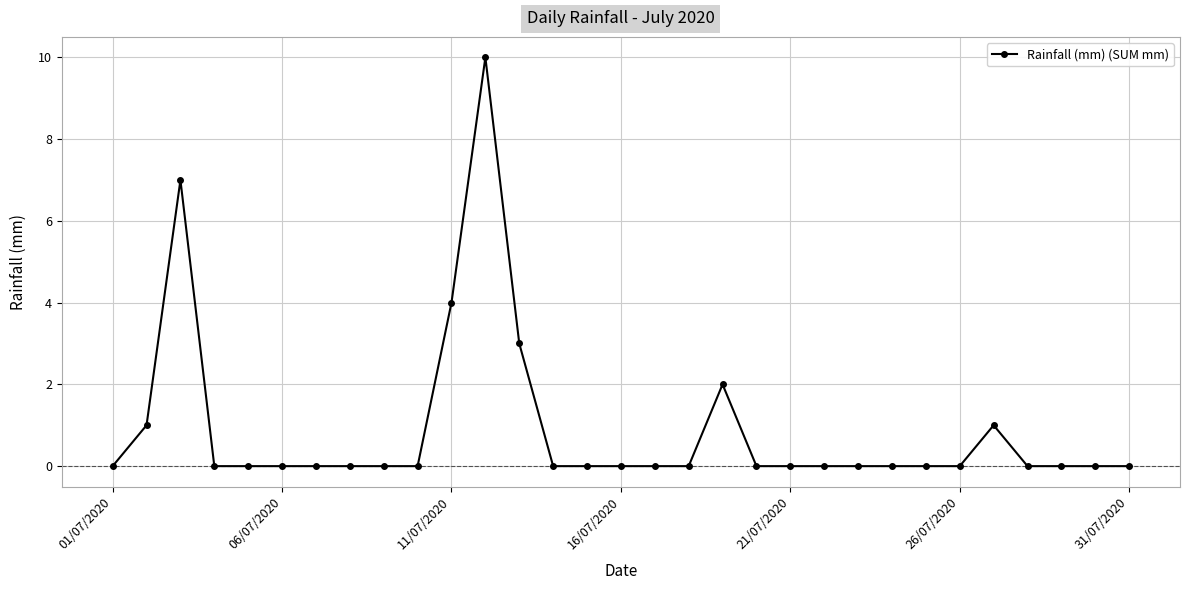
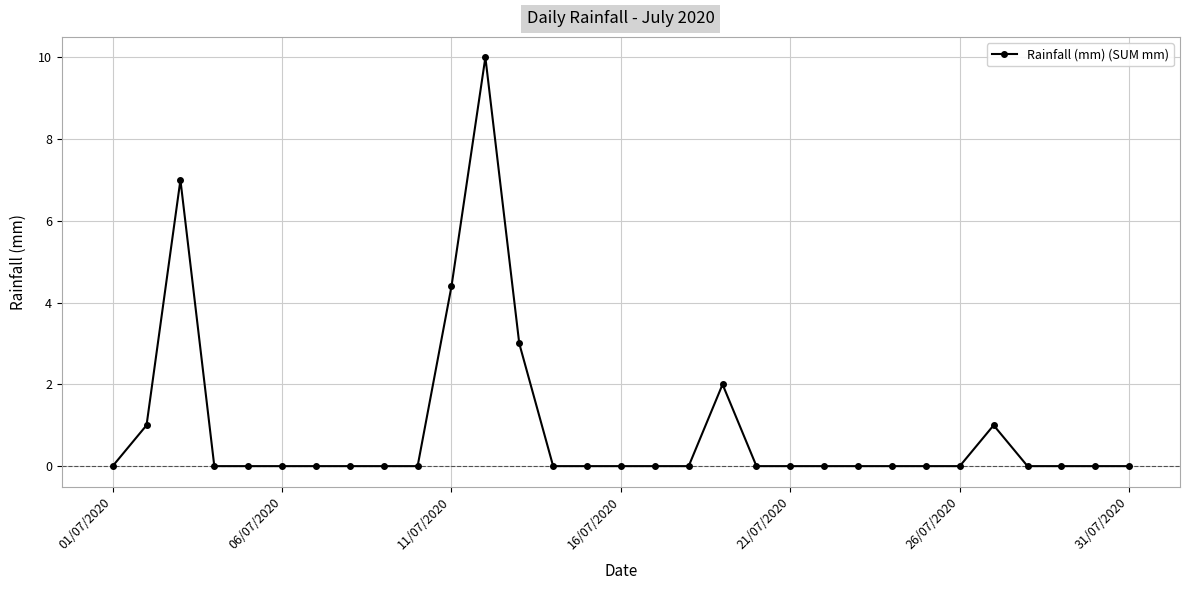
  {
    "01/07/2020": 0.0,
    "06/07/2020": 0.0,
-   "11/07/2020": 4.0,
+   "11/07/2020": 4.4,
    "16/07/2020": 0.0,
    "21/07/2020": 0.0,
    "26/07/2020": 0.0,
    "31/07/2020": 0.0
  }
